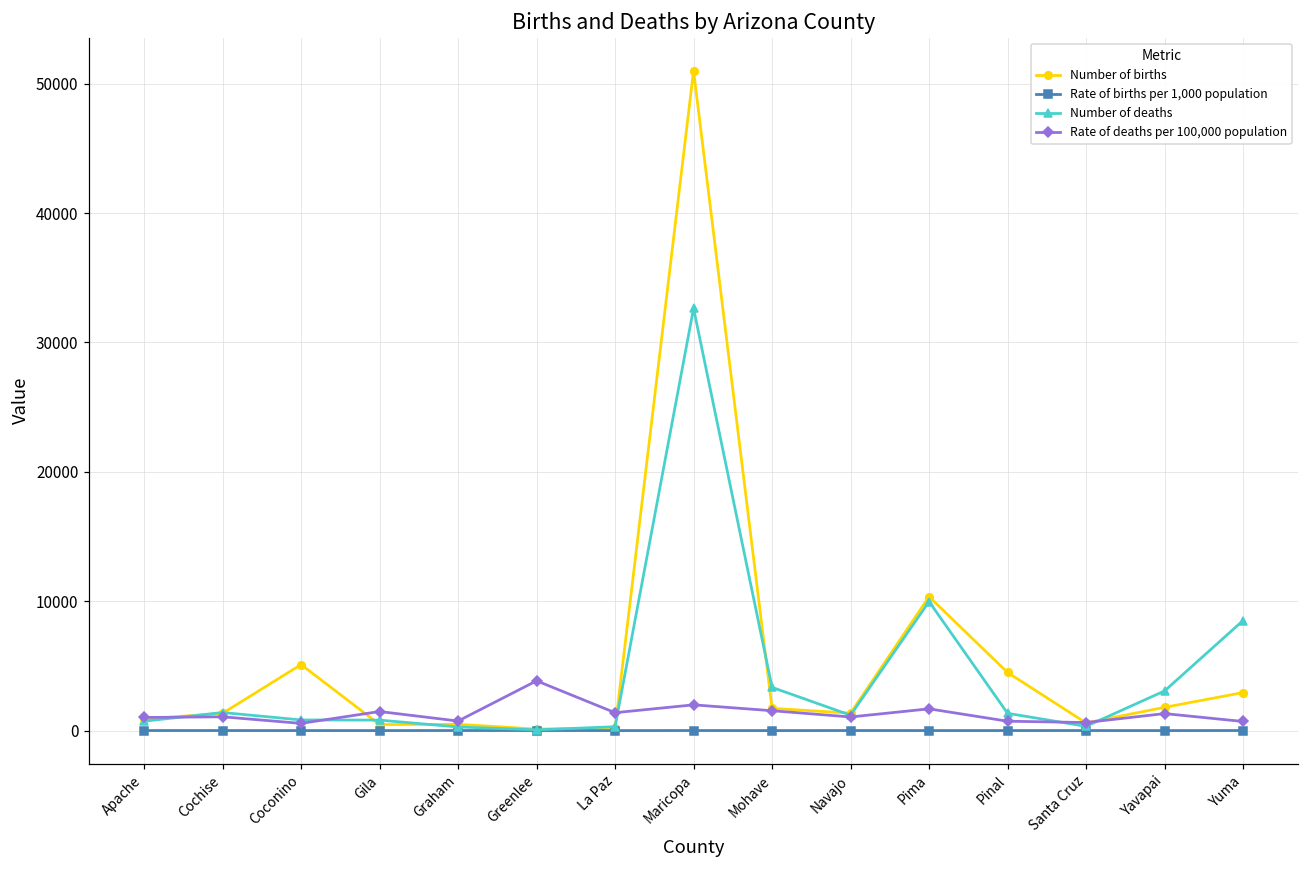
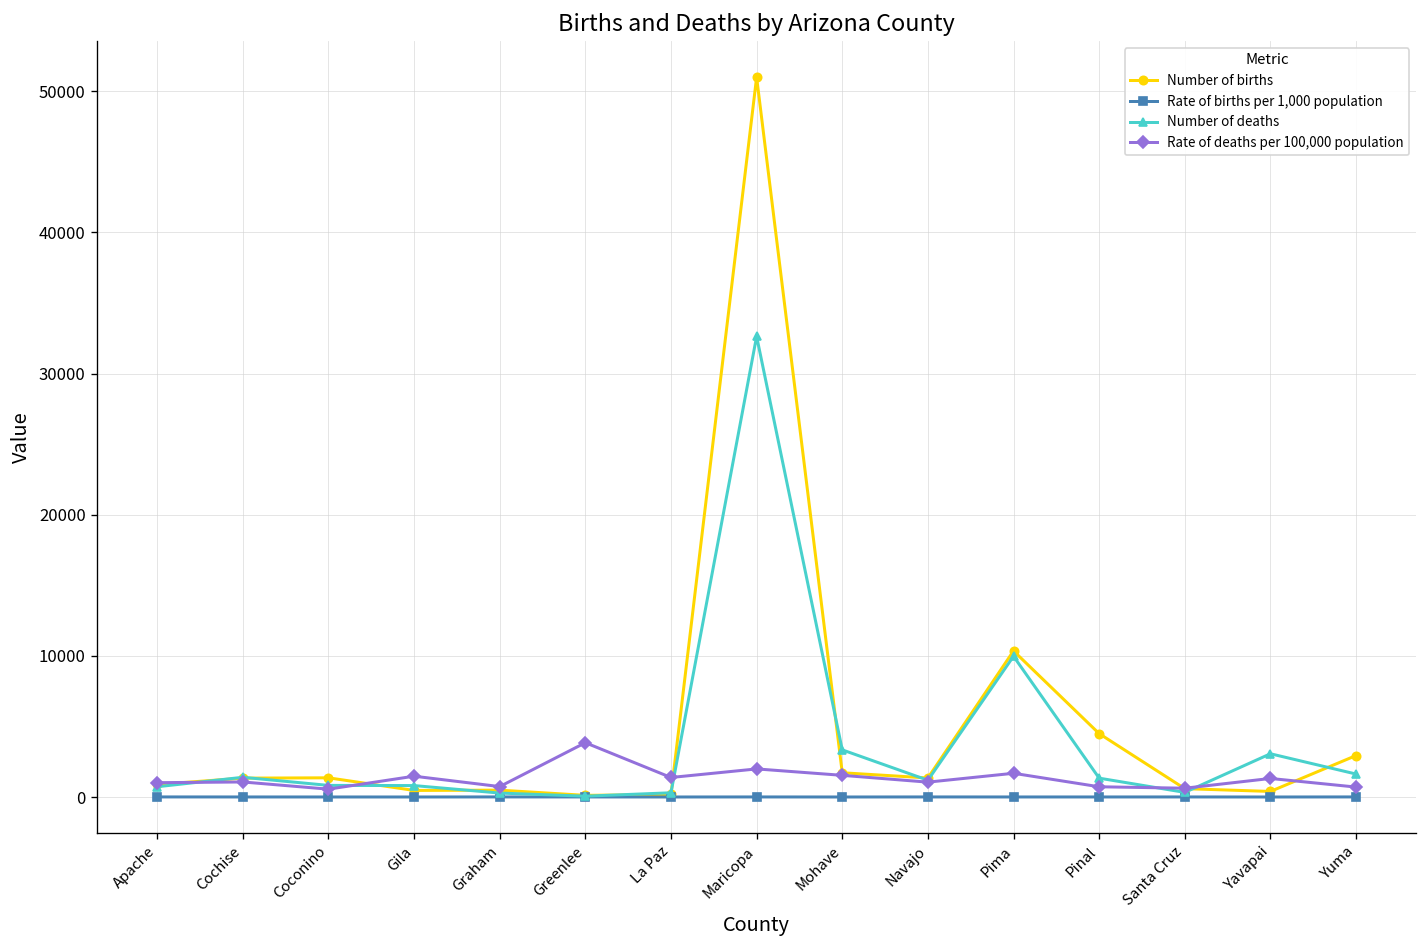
  {
    "Number of births": {
-     "Coconino": 5100,
+     "Coconino": 1400,
      "Gila": 500,
      "Maricopa": 51000,
      "Pima": 10400,
      "Pinal": 4500,
-     "Yavapai": 1800,
+     "Yavapai": 400,
      "Yuma": 2900
    },
    "Rate of births per 1,000 population": {
      "Apache": 0,
      "Cochise": 0,
      "Coconino": 0,
      "Gila": 0,
      "Graham": 0,
      "Maricopa": 0,
      "Mohave": 0,
      "Navajo": 0,
      "Pima": 0,
      "Pinal": 0,
      "Santa Cruz": 0,
      "Yavapai": 0,
      "Yuma": 0
    },
    "Number of deaths": {
      "Coconino": 800,
      "Gila": 800,
      "Maricopa": 32600,
      "Mohave": 3300,
      "Pima": 10000,
      "Pinal": 1300,
      "Santa Cruz": 300,
      "Yavapai": 3100,
-     "Yuma": 8500
+     "Yuma": 1600
    },
    "Rate of deaths per 100,000 population": {
      "Cochise": 1100,
      "Coconino": 600,
      "Gila": 1500,
      "Graham": 700,
      "Greenlee": 3900,
      "La Paz": 1400,
      "Maricopa": 2000,
      "Pima": 1700,
      "Pinal": 700,
      "Yavapai": 1300,
      "Yuma": 700
    }
  }
